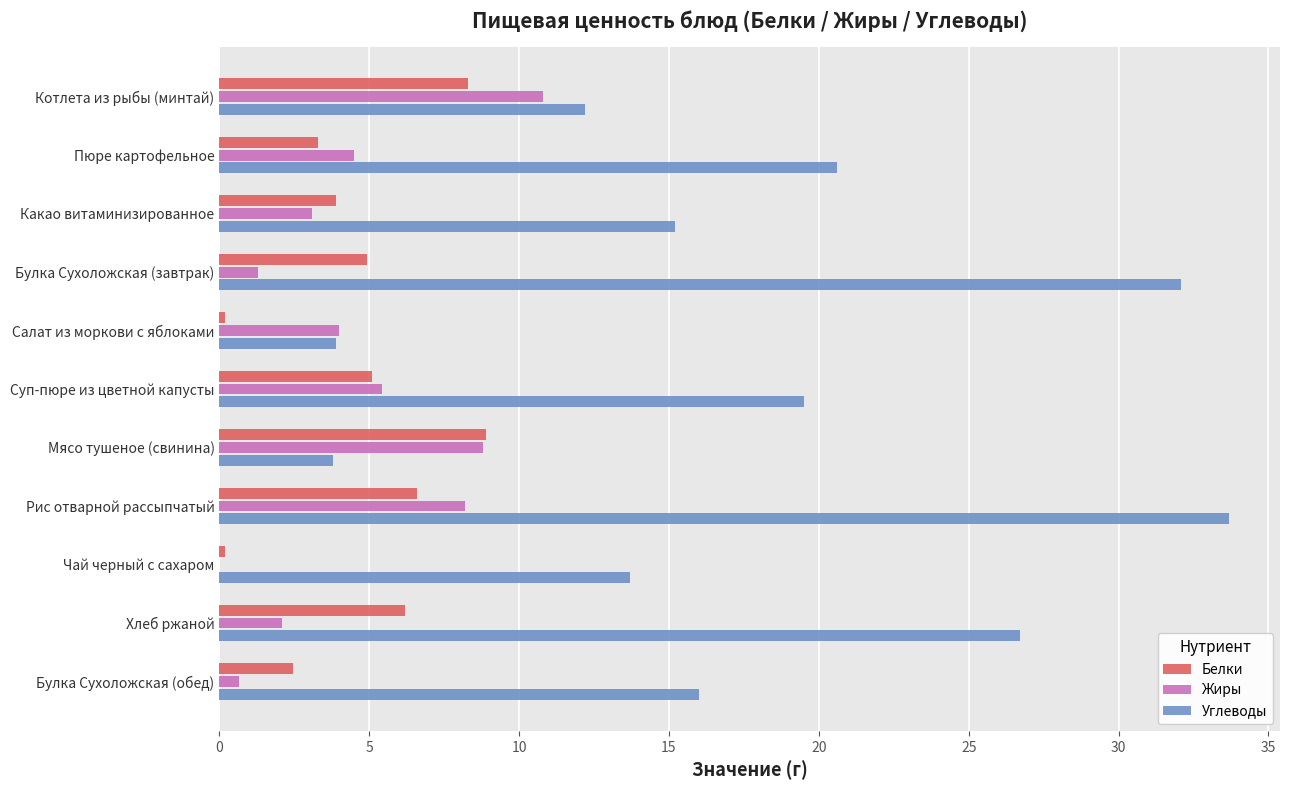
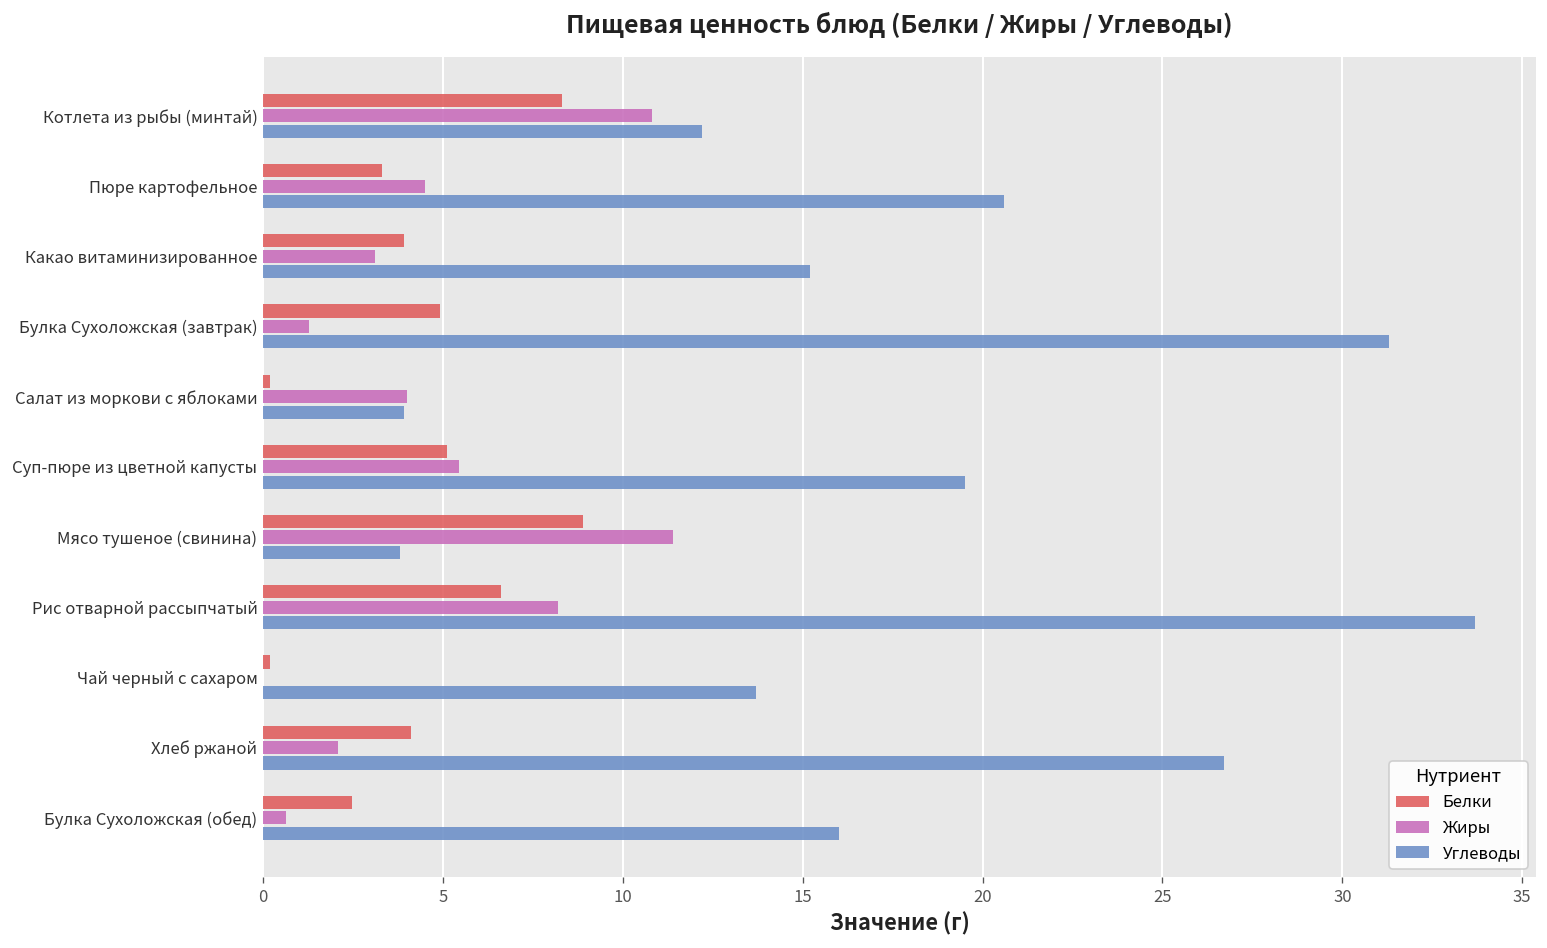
  {
    "Белки": {
      "Котлета из рыбы (минтай)": 8.3,
      "Пюре картофельное": 3.3,
      "Какао витаминизированное": 3.9,
      "Булка Сухоложская (завтрак)": 4.9,
      "Салат из моркови с яблоками": 0.2,
      "Суп-пюре из цветной капусты": 5.1,
      "Мясо тушеное (свинина)": 8.9,
      "Рис отварной рассыпчатый": 6.6,
      "Чай черный с сахаром": 0.2,
-     "Хлеб ржаной": 6.2,
+     "Хлеб ржаной": 4.1,
      "Булка Сухоложская (обед)": 2.5
    },
    "Жиры": {
      "Котлета из рыбы (минтай)": 10.8,
      "Пюре картофельное": 4.5,
      "Какао витаминизированное": 3.1,
      "Булка Сухоложская (завтрак)": 1.3,
      "Салат из моркови с яблоками": 4.0,
      "Суп-пюре из цветной капусты": 5.4,
-     "Мясо тушеное (свинина)": 8.8,
+     "Мясо тушеное (свинина)": 11.4,
      "Рис отварной рассыпчатый": 8.2,
      "Чай черный с сахаром": 0.0,
      "Хлеб ржаной": 2.1,
      "Булка Сухоложская (обед)": 0.6
    },
    "Углеводы": {
      "Котлета из рыбы (минтай)": 12.2,
      "Пюре картофельное": 20.6,
      "Какао витаминизированное": 15.2,
-     "Булка Сухоложская (завтрак)": 32.1,
+     "Булка Сухоложская (завтрак)": 31.3,
      "Салат из моркови с яблоками": 3.9,
      "Суп-пюре из цветной капусты": 19.5,
      "Мясо тушеное (свинина)": 3.8,
      "Рис отварной рассыпчатый": 33.7,
      "Чай черный с сахаром": 13.7,
      "Хлеб ржаной": 26.7,
      "Булка Сухоложская (обед)": 16.0
    }
  }
